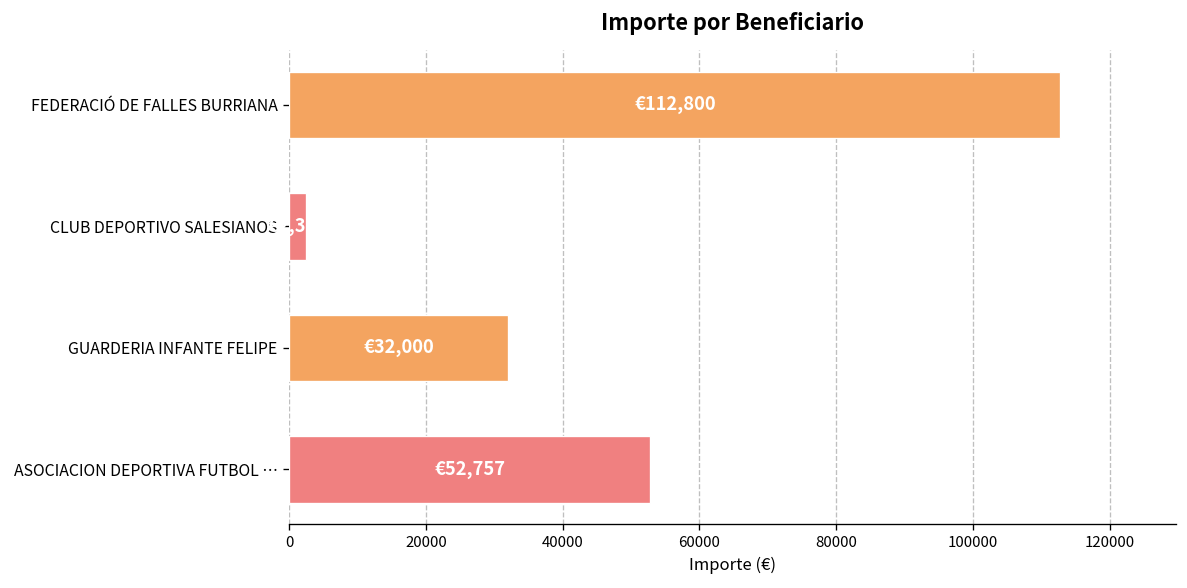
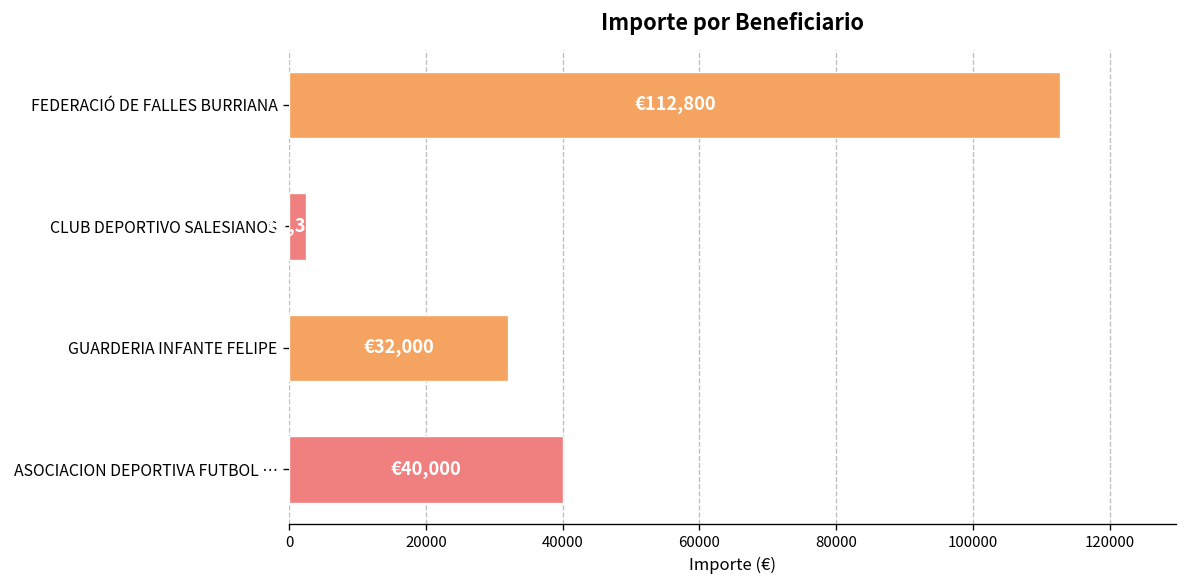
  {
    "FEDERACIÓ DE FALLES BURRIANA": "€112,800",
    "GUARDERIA INFANTE FELIPE": "€32,000",
-   "ASOCIACION DEPORTIVA FUTBOL …": "€52,757"
+   "ASOCIACION DEPORTIVA FUTBOL …": "€40,000"
  }
